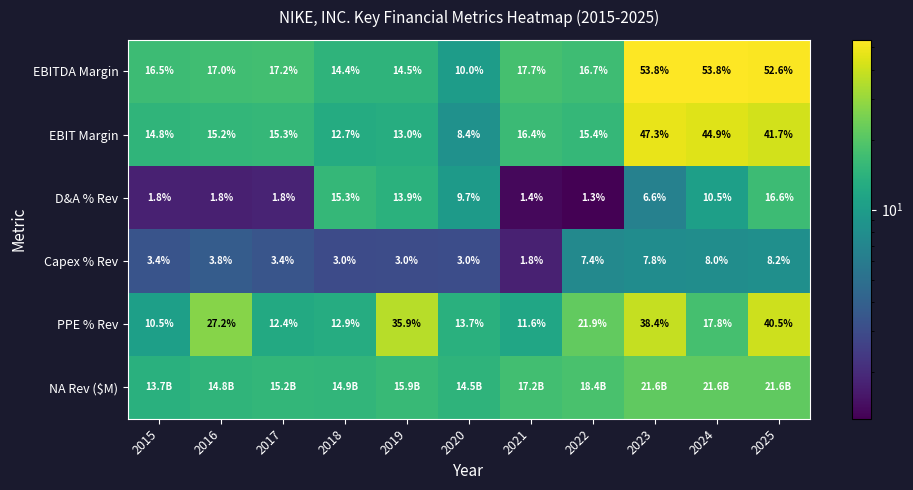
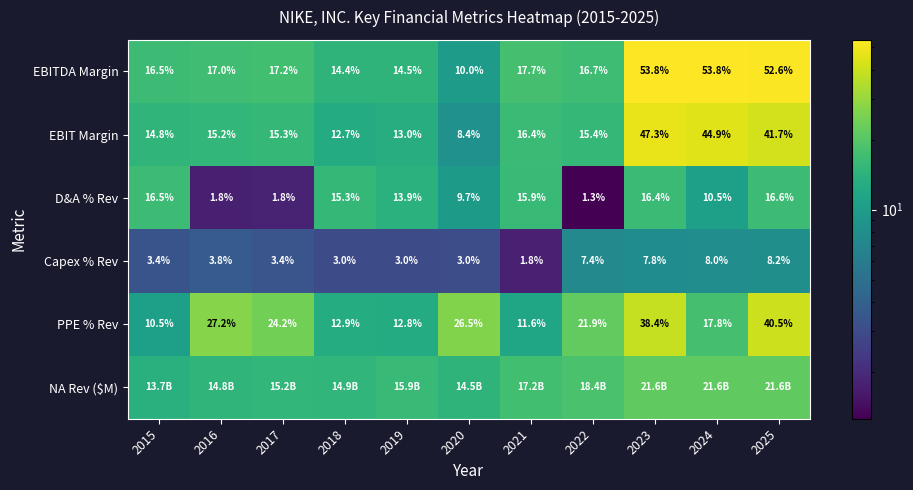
  {
    "EBITDA Margin": {
      "2015": "16.5%",
      "2016": "17.0%",
      "2017": "17.2%",
      "2018": "14.4%",
      "2019": "14.5%",
      "2020": "10.0%",
      "2021": "17.7%",
      "2022": "16.7%",
      "2023": "53.8%",
      "2024": "53.8%",
      "2025": "52.6%"
    },
    "EBIT Margin": {
      "2015": "14.8%",
      "2016": "15.2%",
      "2017": "15.3%",
      "2018": "12.7%",
      "2019": "13.0%",
      "2020": "8.4%",
      "2021": "16.4%",
      "2022": "15.4%",
      "2023": "47.3%",
      "2024": "44.9%",
      "2025": "41.7%"
    },
    "D&A % Rev": {
-     "2015": "1.8%",
+     "2015": "16.5%",
      "2016": "1.8%",
      "2017": "1.8%",
      "2018": "15.3%",
      "2019": "13.9%",
      "2020": "9.7%",
-     "2021": "1.4%",
+     "2021": "15.9%",
      "2022": "1.3%",
-     "2023": "6.6%",
+     "2023": "16.4%",
      "2024": "10.5%",
      "2025": "16.6%"
    },
    "Capex % Rev": {
      "2015": "3.4%",
      "2016": "3.8%",
      "2017": "3.4%",
      "2018": "3.0%",
      "2019": "3.0%",
      "2020": "3.0%",
      "2021": "1.8%",
      "2022": "7.4%",
      "2023": "7.8%",
      "2024": "8.0%",
      "2025": "8.2%"
    },
    "PPE % Rev": {
      "2015": "10.5%",
      "2016": "27.2%",
-     "2017": "12.4%",
+     "2017": "24.2%",
      "2018": "12.9%",
-     "2019": "35.9%",
-     "2020": "13.7%",
+     "2019": "12.8%",
+     "2020": "26.5%",
      "2021": "11.6%",
      "2022": "21.9%",
      "2023": "38.4%",
      "2024": "17.8%",
      "2025": "40.5%"
    },
    "NA Rev ($M)": {
      "2015": "13.7B",
      "2016": "14.8B",
      "2017": "15.2B",
      "2018": "14.9B",
      "2019": "15.9B",
      "2020": "14.5B",
      "2021": "17.2B",
      "2022": "18.4B",
      "2023": "21.6B",
      "2024": "21.6B",
      "2025": "21.6B"
    }
  }
